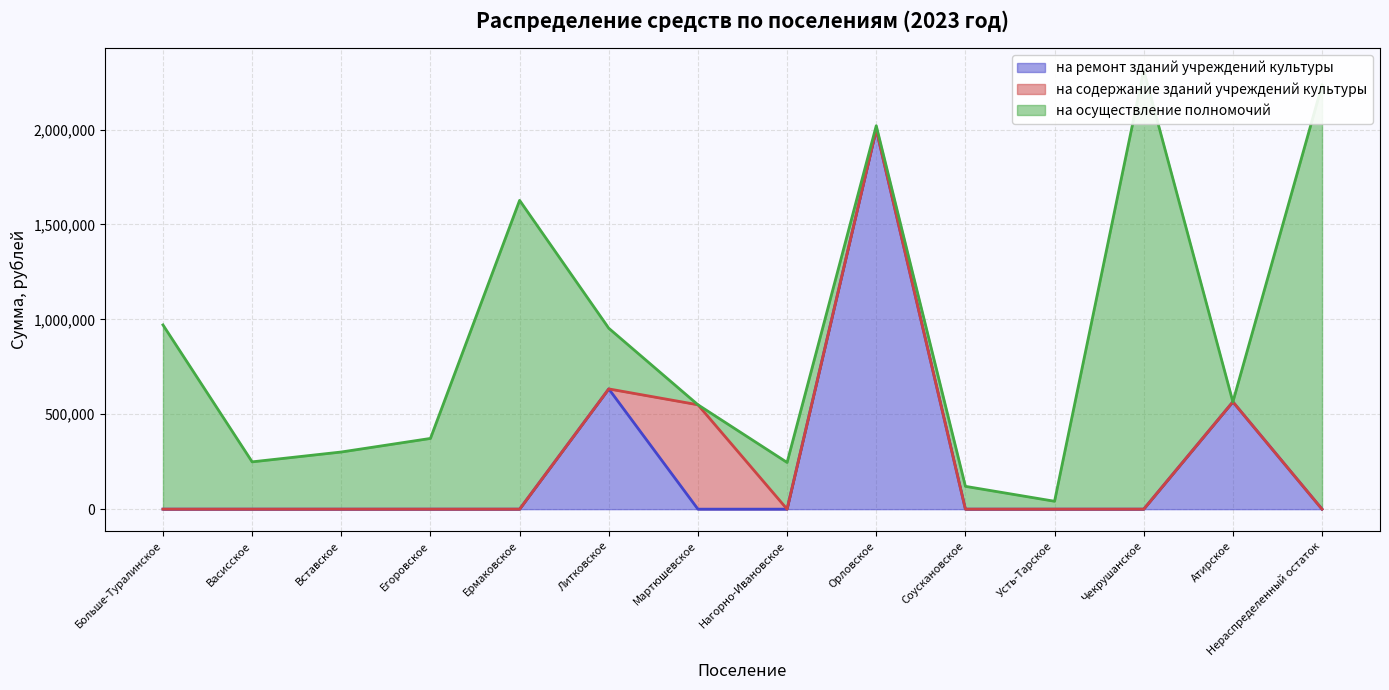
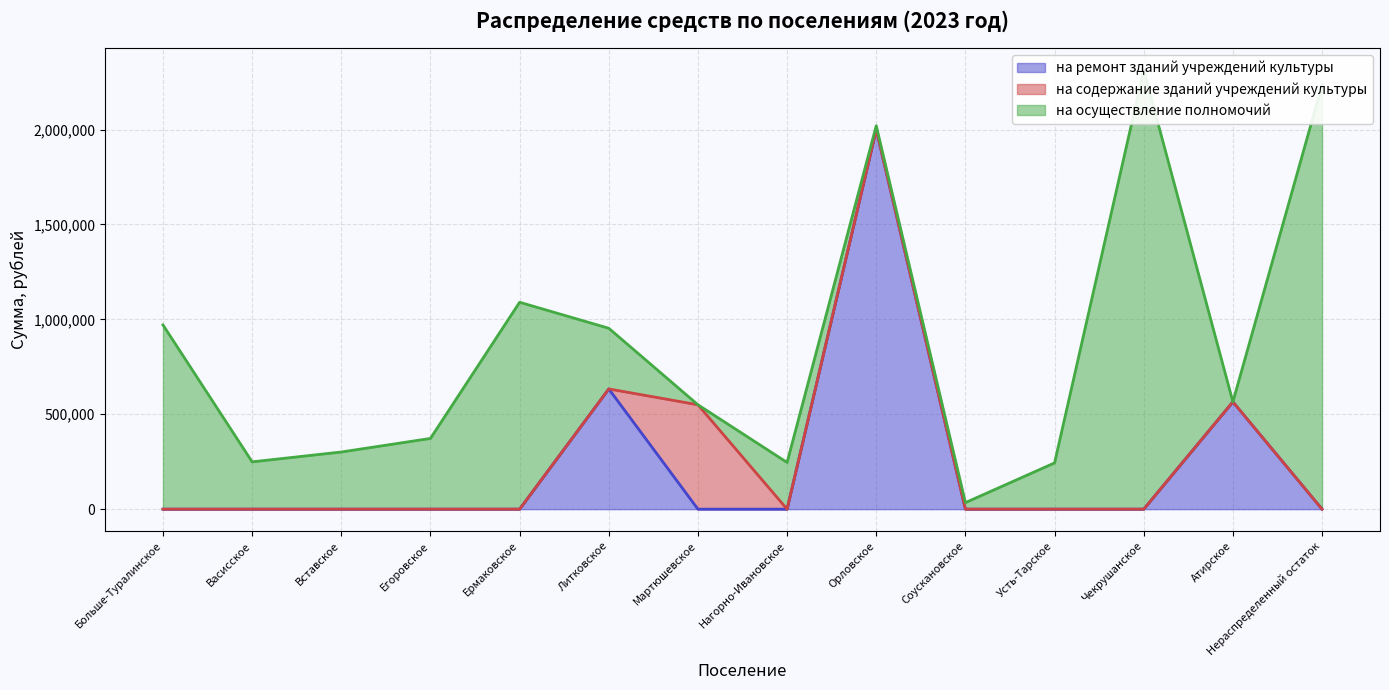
  {
    "на ремонт зданий учреждений культуры": {
      "Мартюшевское": "0"
    },
    "на осуществление полномочий": {
      "Больше-Туралинское": "970,000",
      "Васисское": "250,000",
      "Вставское": "300,000",
      "Егоровское": "370,000",
-     "Ермаковское": "1,630,000",
+     "Ермаковское": "1,090,000",
      "Литковское": "320,000",
      "Нагорно-Ивановское": "250,000",
      "Орловское": "20,000",
-     "Соускановское": "120,000",
-     "Усть-Тарское": "40,000"
+     "Соускановское": "30,000",
+     "Усть-Тарское": "240,000"
    }
  }
